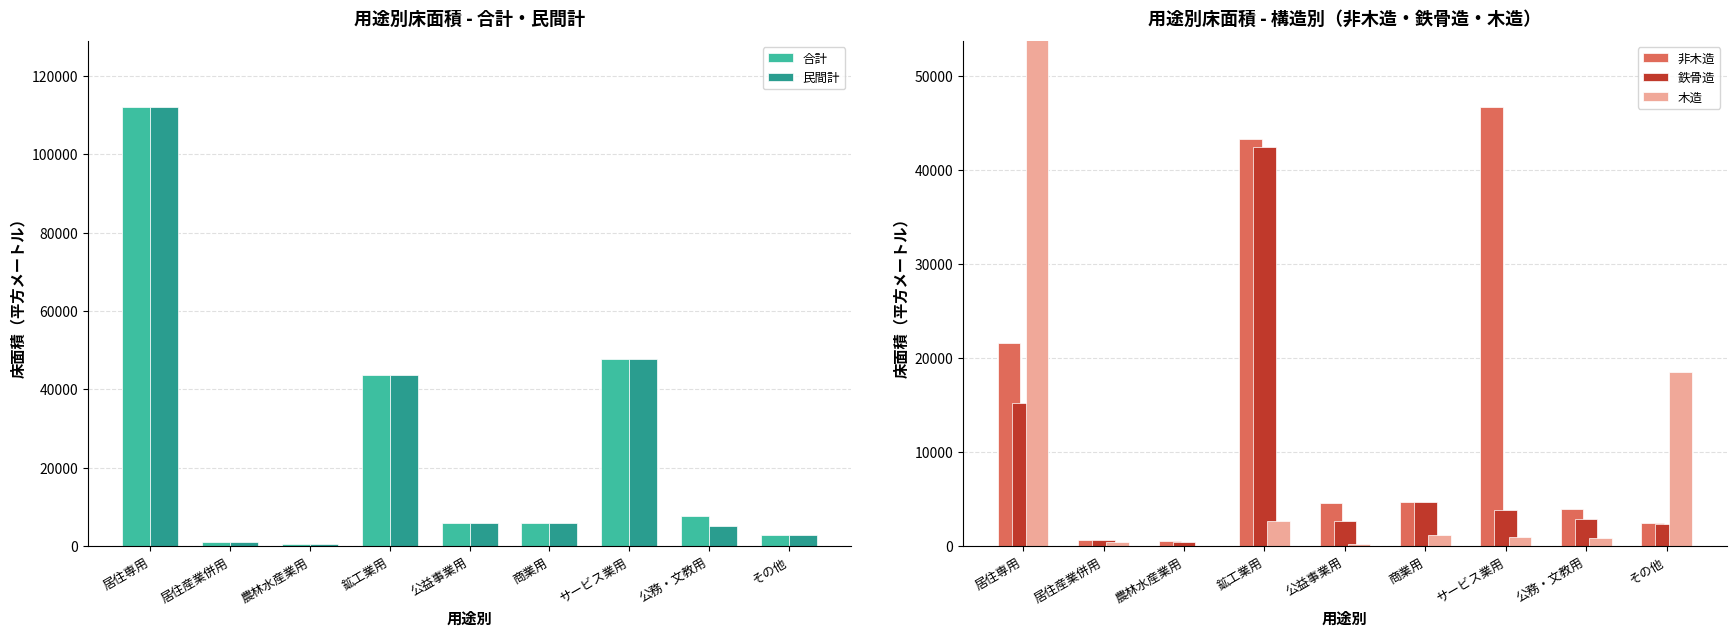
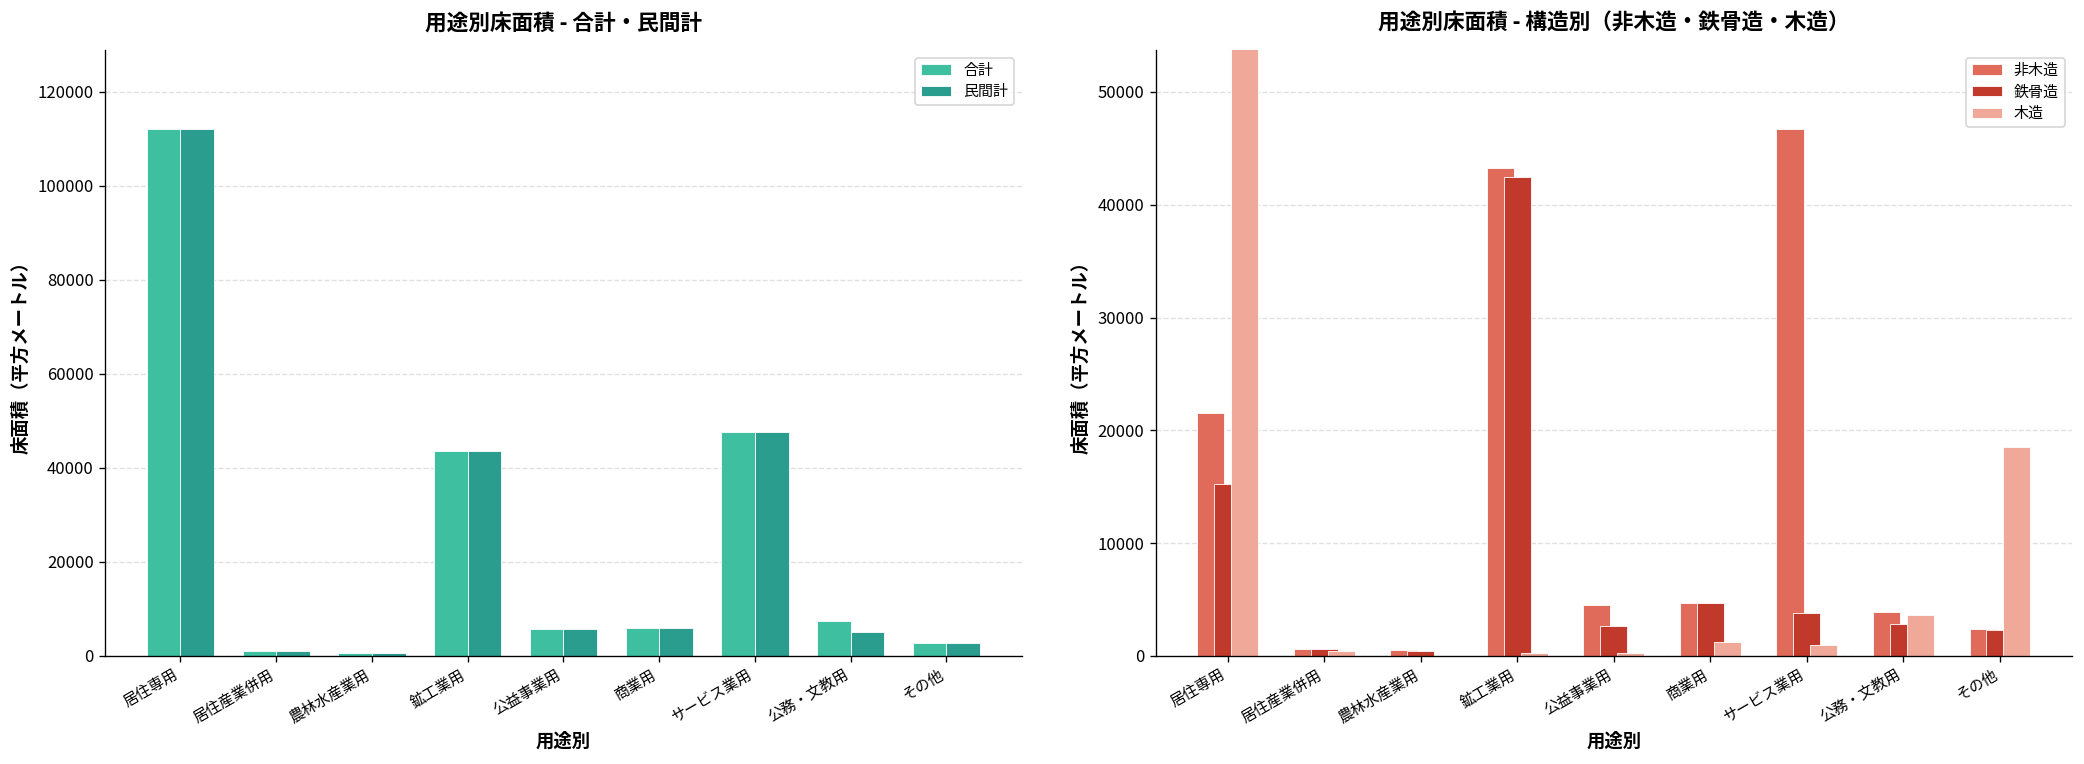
  {
    "用途別床面積 - 構造別（非木造・鉄骨造・木造）": {
      "非木造": {
        "居住専用": 22000,
        "居住産業併用": 1000,
        "農林水産業用": 1000,
        "鉱工業用": 43000,
        "公益事業用": 5000,
        "商業用": 5000,
        "サービス業用": 47000,
        "公務・文教用": 4000,
        "その他": 2000
      },
      "鉄骨造": {
        "居住専用": 15000,
        "居住産業併用": 1000,
        "農林水産業用": 0,
        "鉱工業用": 42000,
        "公益事業用": 3000,
        "商業用": 5000,
        "サービス業用": 4000,
        "公務・文教用": 3000,
        "その他": 2000
      },
      "木造": {
        "居住産業併用": 0,
        "農林水産業用": 0,
-       "鉱工業用": 3000,
+       "鉱工業用": 0,
        "商業用": 1000,
        "サービス業用": 1000,
-       "公務・文教用": 1000,
+       "公務・文教用": 4000,
        "その他": 19000
      }
    }
  }
